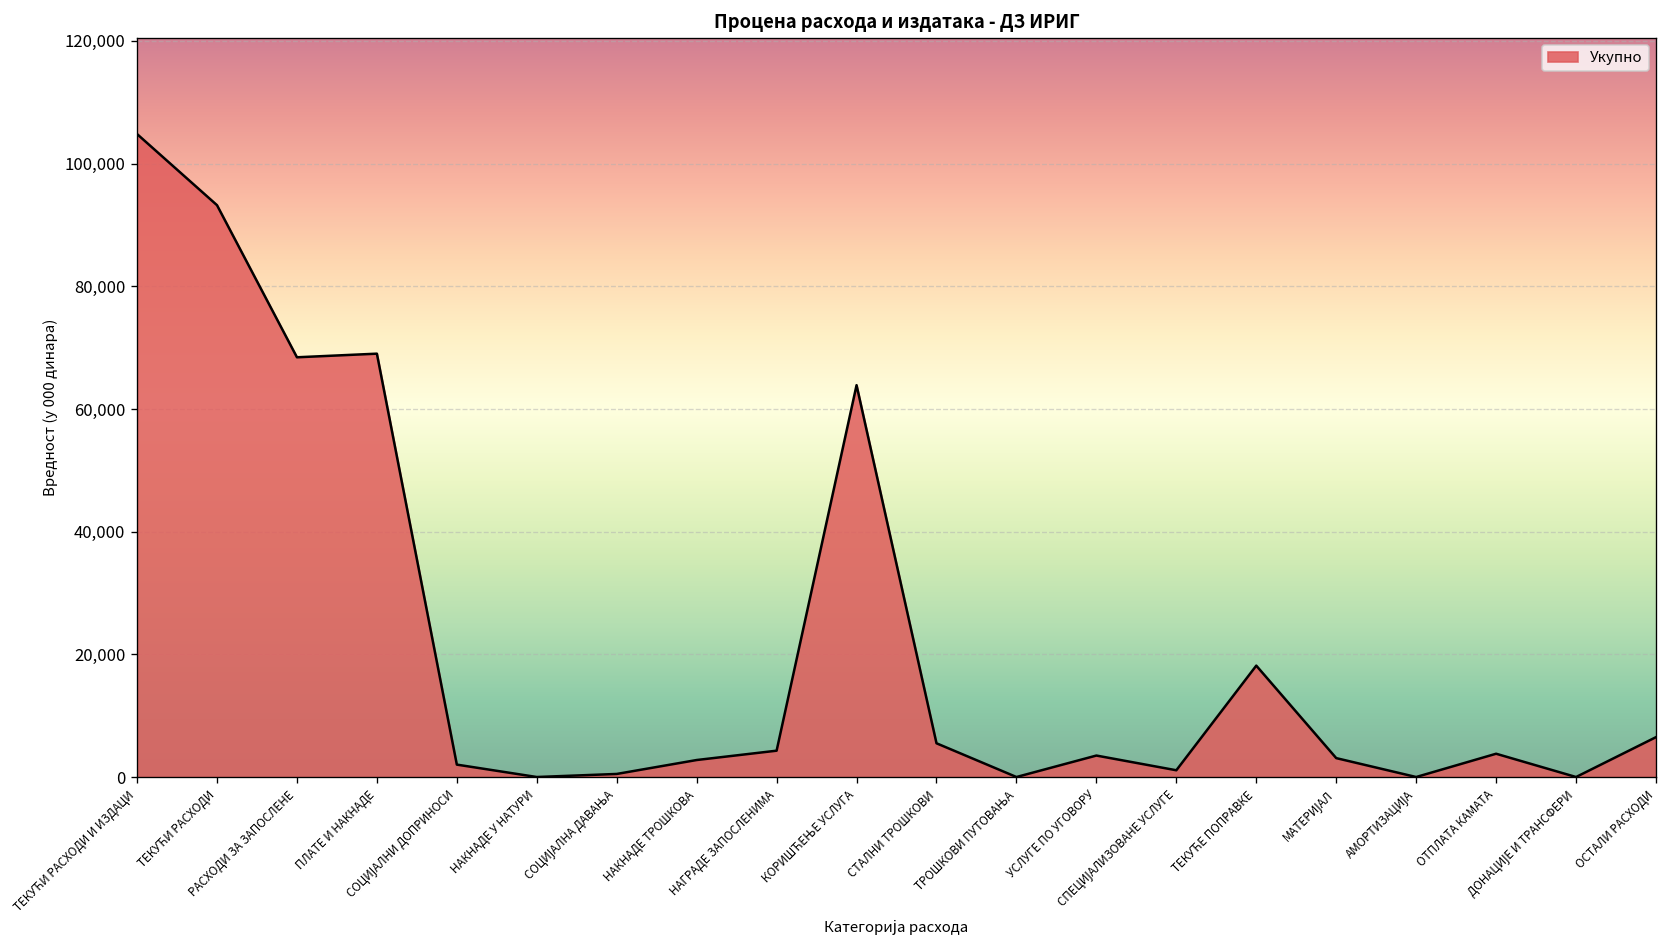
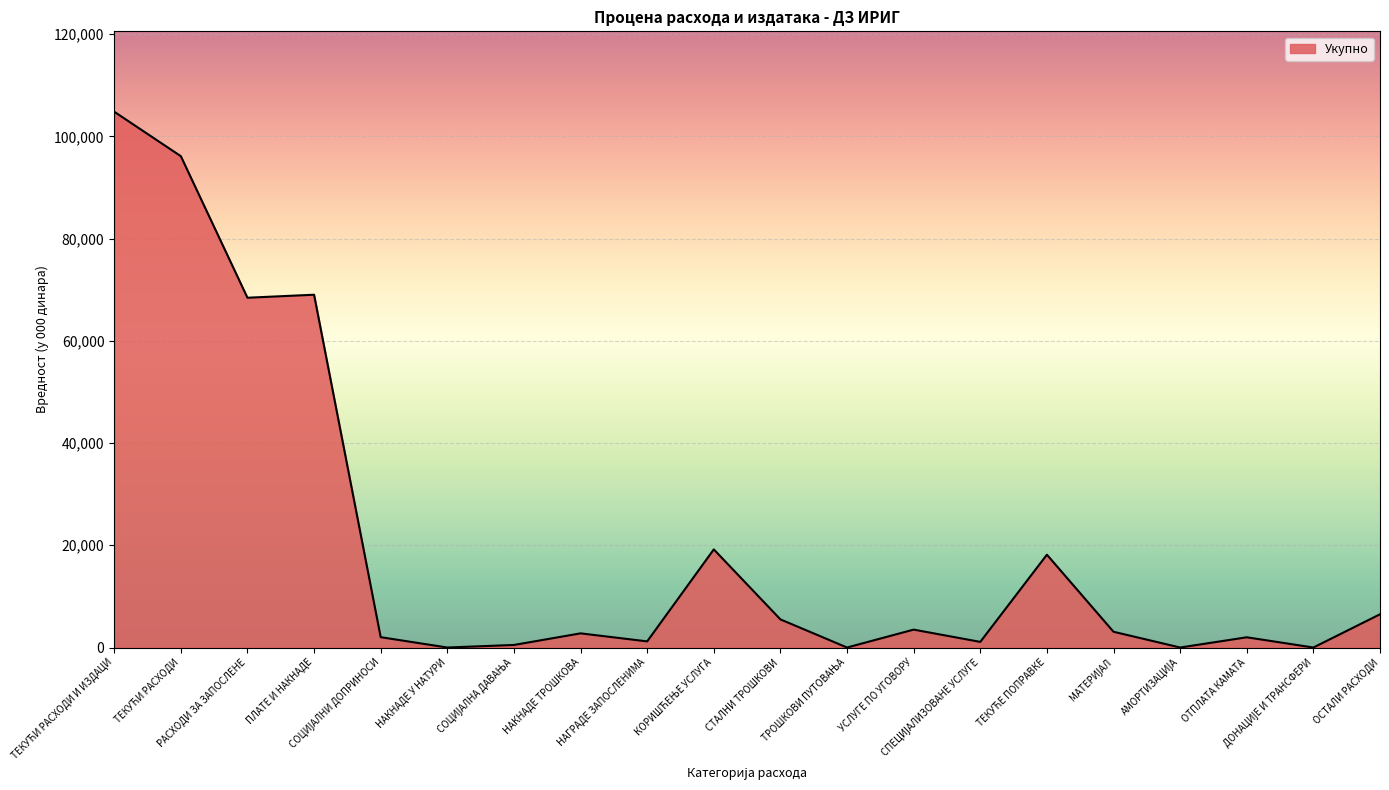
  {
    "ТЕКУЋИ РАСХОДИ И ИЗДАЦИ": "105,000",
-   "ТЕКУЋИ РАСХОДИ": "93,000",
+   "ТЕКУЋИ РАСХОДИ": "96,000",
    "РАСХОДИ ЗА ЗАПОСЛЕНЕ": "68,000",
    "ПЛАТЕ И НАКНАДЕ": "69,000",
    "СОЦИЈАЛНИ ДОПРИНОСИ": "2,000",
    "НАКНАДЕ У НАТУРИ": "0",
    "СОЦИЈАЛНА ДАВАЊА": "1,000",
    "НАКНАДЕ ТРОШКОВА": "3,000",
-   "НАГРАДЕ ЗАПОСЛЕНИМА": "4,000",
-   "КОРИШЋЕЊЕ УСЛУГА": "64,000",
+   "НАГРАДЕ ЗАПОСЛЕНИМА": "1,000",
+   "КОРИШЋЕЊЕ УСЛУГА": "19,000",
    "СТАЛНИ ТРОШКОВИ": "6,000",
    "ТРОШКОВИ ПУТОВАЊА": "0",
    "УСЛУГЕ ПО УГОВОРУ": "4,000",
    "СПЕЦИЈАЛИЗОВАНЕ УСЛУГЕ": "1,000",
    "ТЕКУЋЕ ПОПРАВКЕ": "18,000",
    "МАТЕРИЈАЛ": "3,000",
    "АМОРТИЗАЦИЈА": "0",
-   "ОТПЛАТА КАМАТА": "4,000",
+   "ОТПЛАТА КАМАТА": "2,000",
    "ДОНАЦИЈЕ И ТРАНСФЕРИ": "0",
    "ОСТАЛИ РАСХОДИ": "7,000"
  }
